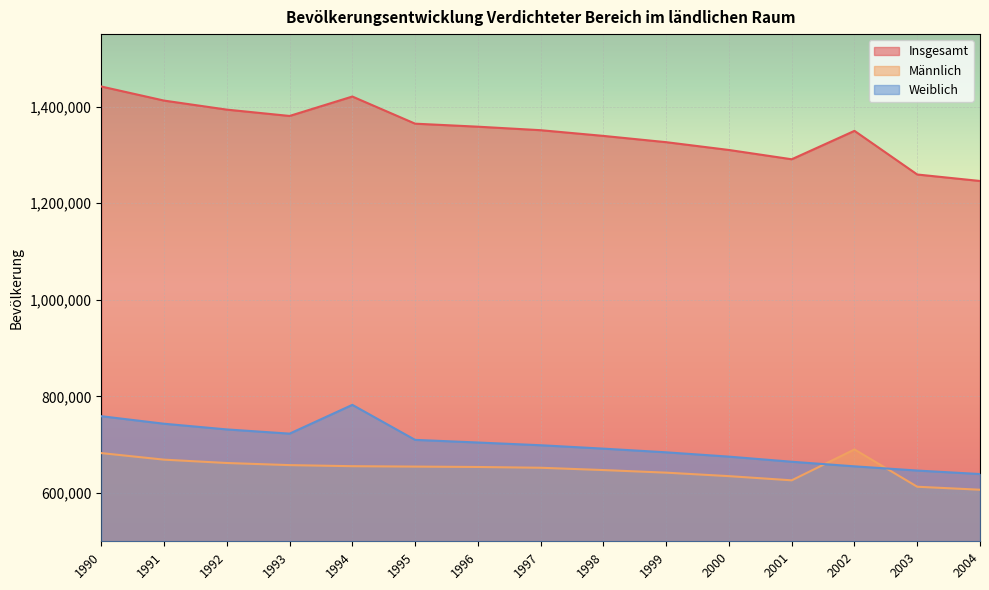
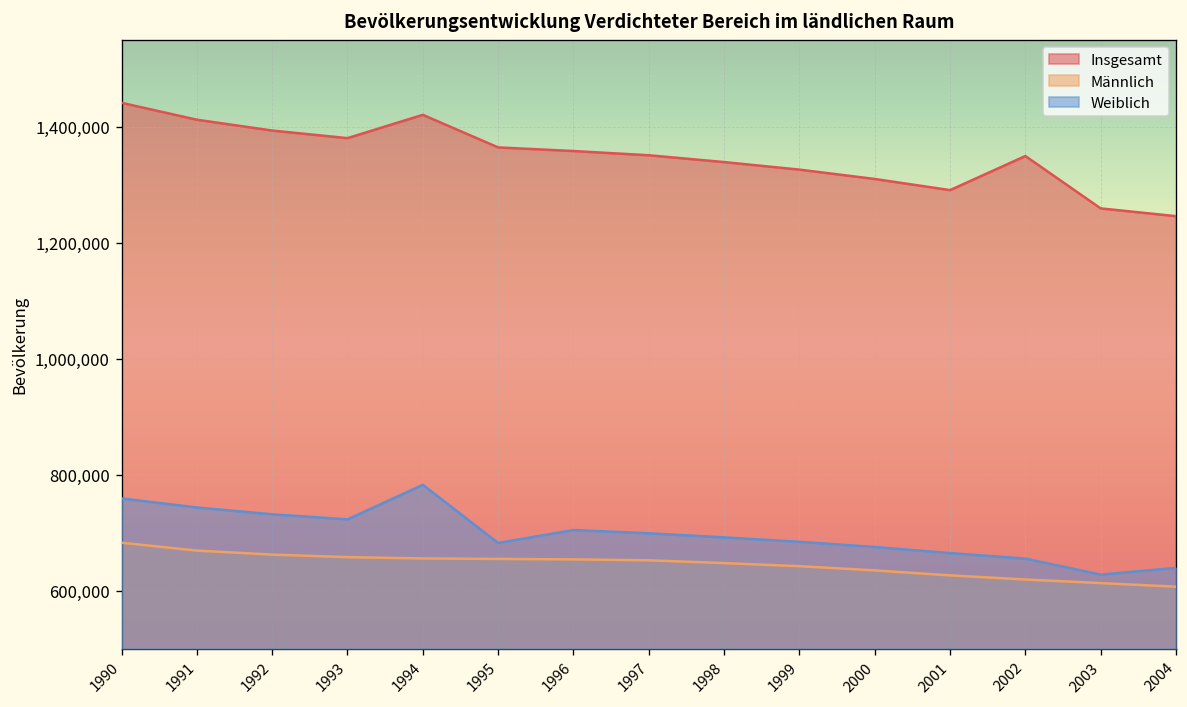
  {
    "Insgesamt": {
      "1990": "1,440,000",
      "1991": "1,410,000",
      "1992": "1,390,000",
      "1993": "1,380,000",
      "1994": "1,420,000",
      "1995": "1,360,000",
      "1996": "1,360,000",
      "1997": "1,350,000",
      "1998": "1,340,000",
      "1999": "1,330,000",
      "2000": "1,310,000",
      "2001": "1,290,000",
      "2002": "1,350,000",
      "2003": "1,260,000",
      "2004": "1,250,000"
    },
    "Männlich": {
      "1990": "680,000",
      "1991": "670,000",
      "1992": "660,000",
      "1993": "660,000",
      "1994": "660,000",
      "1995": "650,000",
      "1996": "650,000",
      "1997": "650,000",
      "1998": "650,000",
      "1999": "640,000",
      "2000": "630,000",
      "2001": "630,000",
-     "2002": "690,000",
+     "2002": "620,000",
      "2003": "610,000",
      "2004": "610,000"
    },
    "Weiblich": {
      "1990": "760,000",
      "1991": "740,000",
      "1992": "730,000",
      "1993": "720,000",
      "1994": "780,000",
-     "1995": "710,000",
+     "1995": "680,000",
      "1996": "700,000",
      "1997": "700,000",
      "1998": "690,000",
      "1999": "680,000",
      "2000": "680,000",
      "2001": "660,000",
      "2002": "660,000",
-     "2003": "650,000",
+     "2003": "630,000",
      "2004": "640,000"
    }
  }
